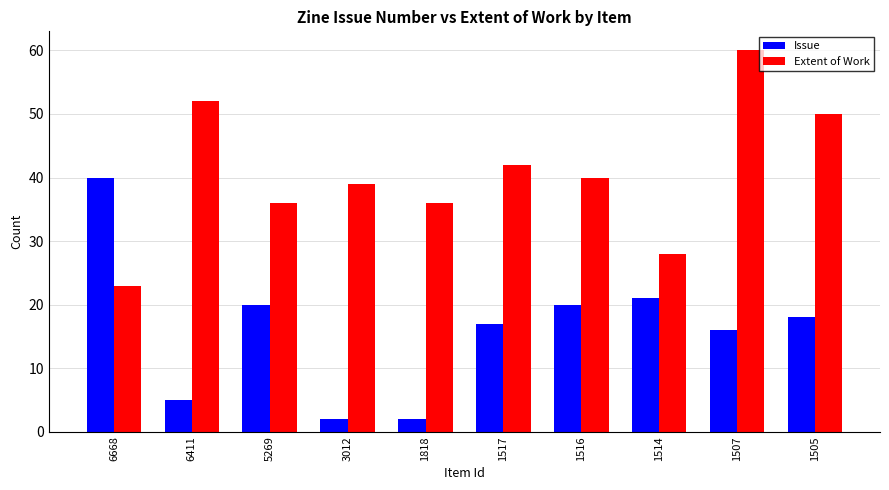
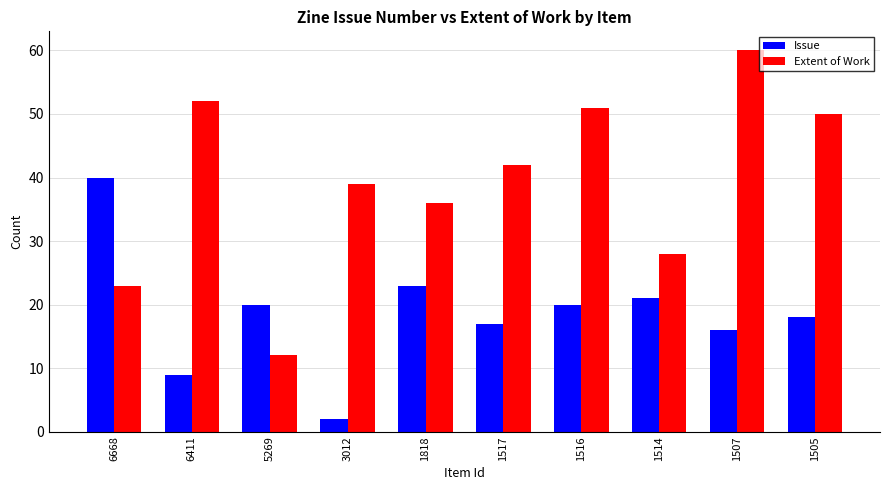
  {
    "Issue": {
      "6668": 40,
-     "6411": 5,
+     "6411": 9,
      "5269": 20,
      "3012": 2,
-     "1818": 2,
+     "1818": 23,
      "1517": 17,
      "1516": 20,
      "1514": 21,
      "1507": 16,
      "1505": 18
    },
    "Extent of Work": {
      "6668": 23,
      "6411": 52,
-     "5269": 36,
+     "5269": 12,
      "3012": 39,
      "1818": 36,
      "1517": 42,
-     "1516": 40,
+     "1516": 51,
      "1514": 28,
      "1507": 60,
      "1505": 50
    }
  }
